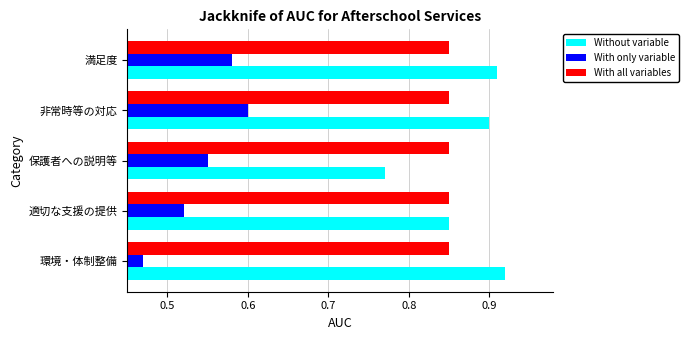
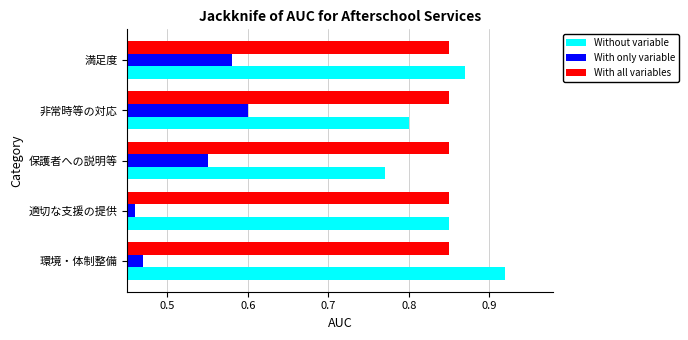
  {
    "Without variable": {
-     "満足度": 0.91,
-     "非常時等の対応": 0.9,
+     "満足度": 0.87,
+     "非常時等の対応": 0.8,
      "保護者への説明等": 0.77,
      "適切な支援の提供": 0.85,
      "環境・体制整備": 0.92
    },
    "With only variable": {
      "満足度": 0.58,
      "非常時等の対応": 0.60,
      "保護者への説明等": 0.55,
-     "適切な支援の提供": 0.52,
+     "適切な支援の提供": 0.46,
      "環境・体制整備": 0.47
    },
    "With all variables": {
      "満足度": 0.85,
      "非常時等の対応": 0.85,
      "保護者への説明等": 0.85,
      "適切な支援の提供": 0.85,
      "環境・体制整備": 0.85
    }
  }
